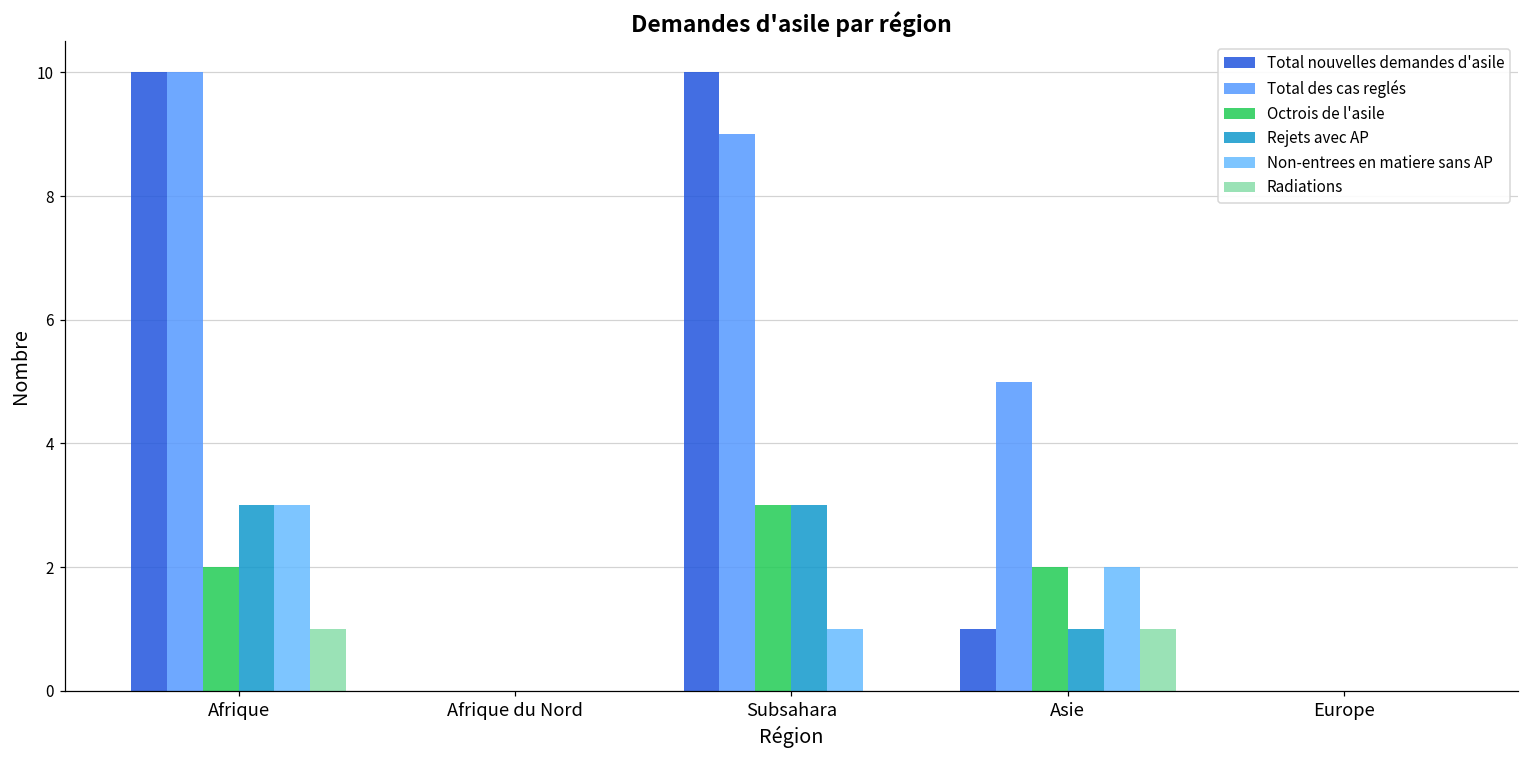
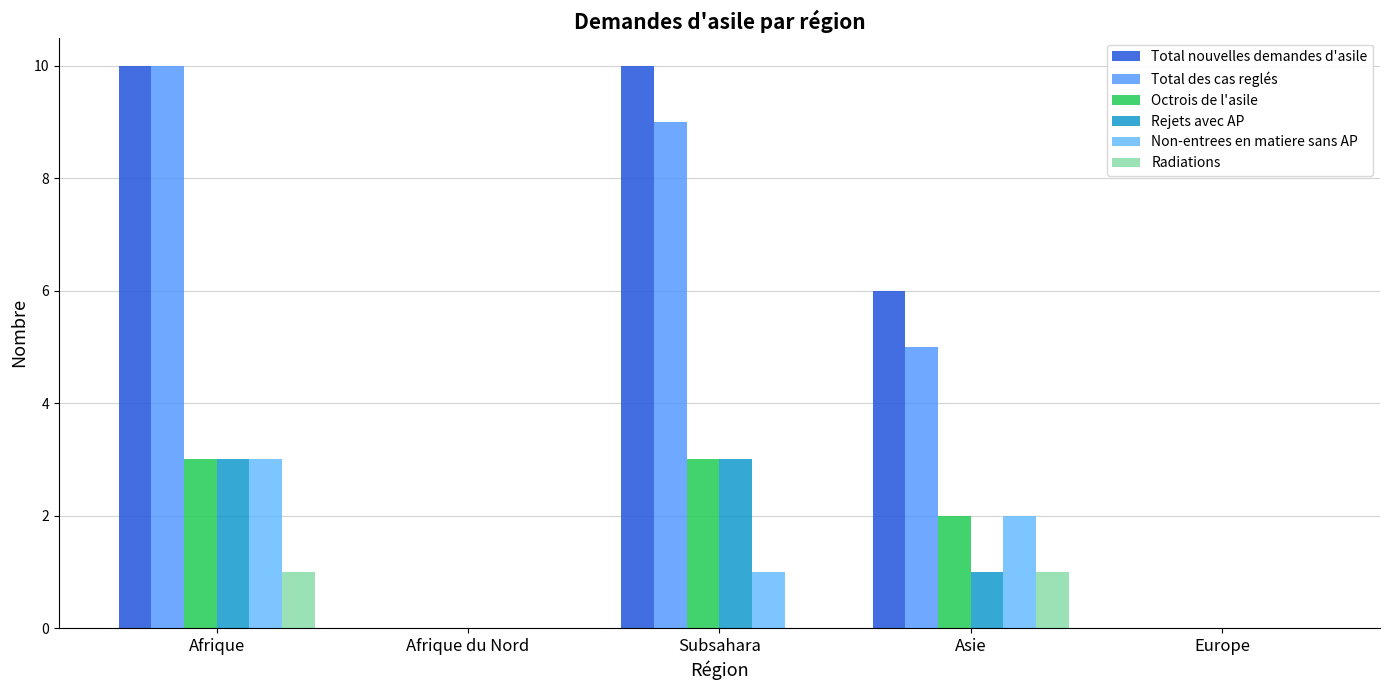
  {
    "Total nouvelles demandes d'asile": {
      "Afrique": 10,
      "Afrique du Nord": 0,
      "Subsahara": 10,
-     "Asie": 1,
+     "Asie": 6,
      "Europe": 0
    },
    "Octrois de l'asile": {
-     "Afrique": 2,
+     "Afrique": 3,
      "Afrique du Nord": 0,
      "Subsahara": 3,
      "Asie": 2,
      "Europe": 0
    },
    "Rejets avec AP": {
      "Afrique": 3,
      "Afrique du Nord": 0,
      "Subsahara": 3,
      "Asie": 1,
      "Europe": 0
    },
    "Radiations": {
      "Afrique": 1,
      "Afrique du Nord": 0,
      "Subsahara": 0,
      "Asie": 1,
      "Europe": 0
    }
  }
